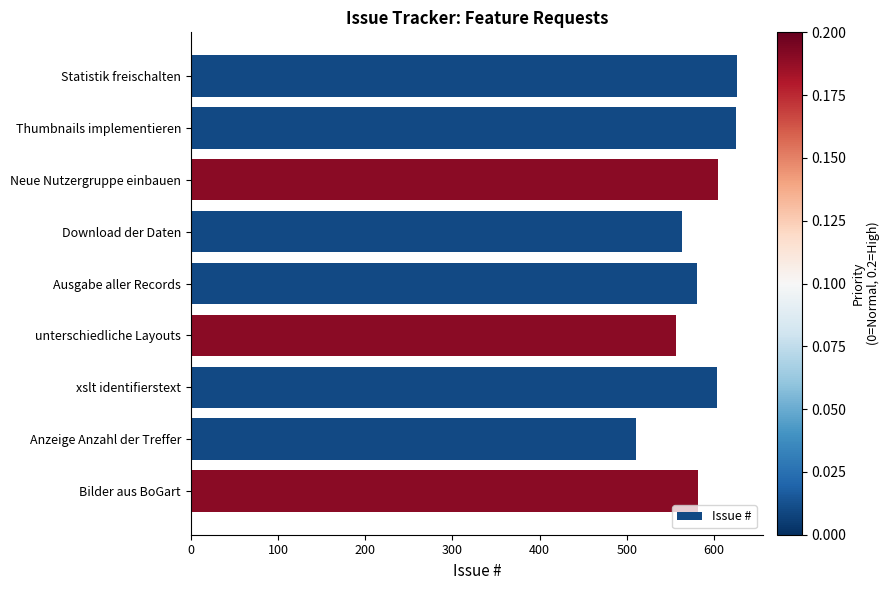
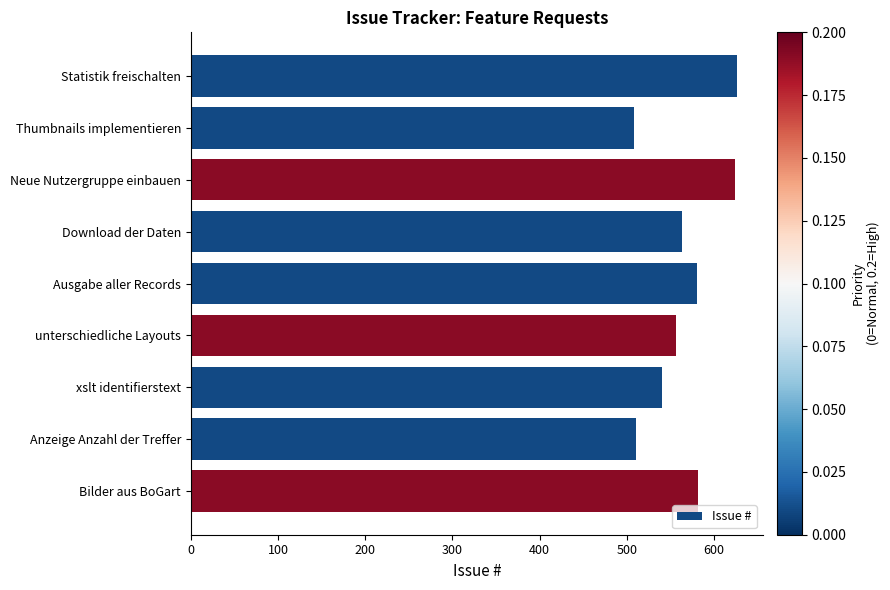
  {
    "Statistik freischalten": 630,
-   "Thumbnails implementieren": 630,
-   "Neue Nutzergruppe einbauen": 610,
+   "Thumbnails implementieren": 510,
+   "Neue Nutzergruppe einbauen": 620,
    "Download der Daten": 560,
    "Ausgabe aller Records": 580,
    "unterschiedliche Layouts": 560,
-   "xslt identifierstext": 600,
+   "xslt identifierstext": 540,
    "Anzeige Anzahl der Treffer": 510,
    "Bilder aus BoGart": 580
  }
